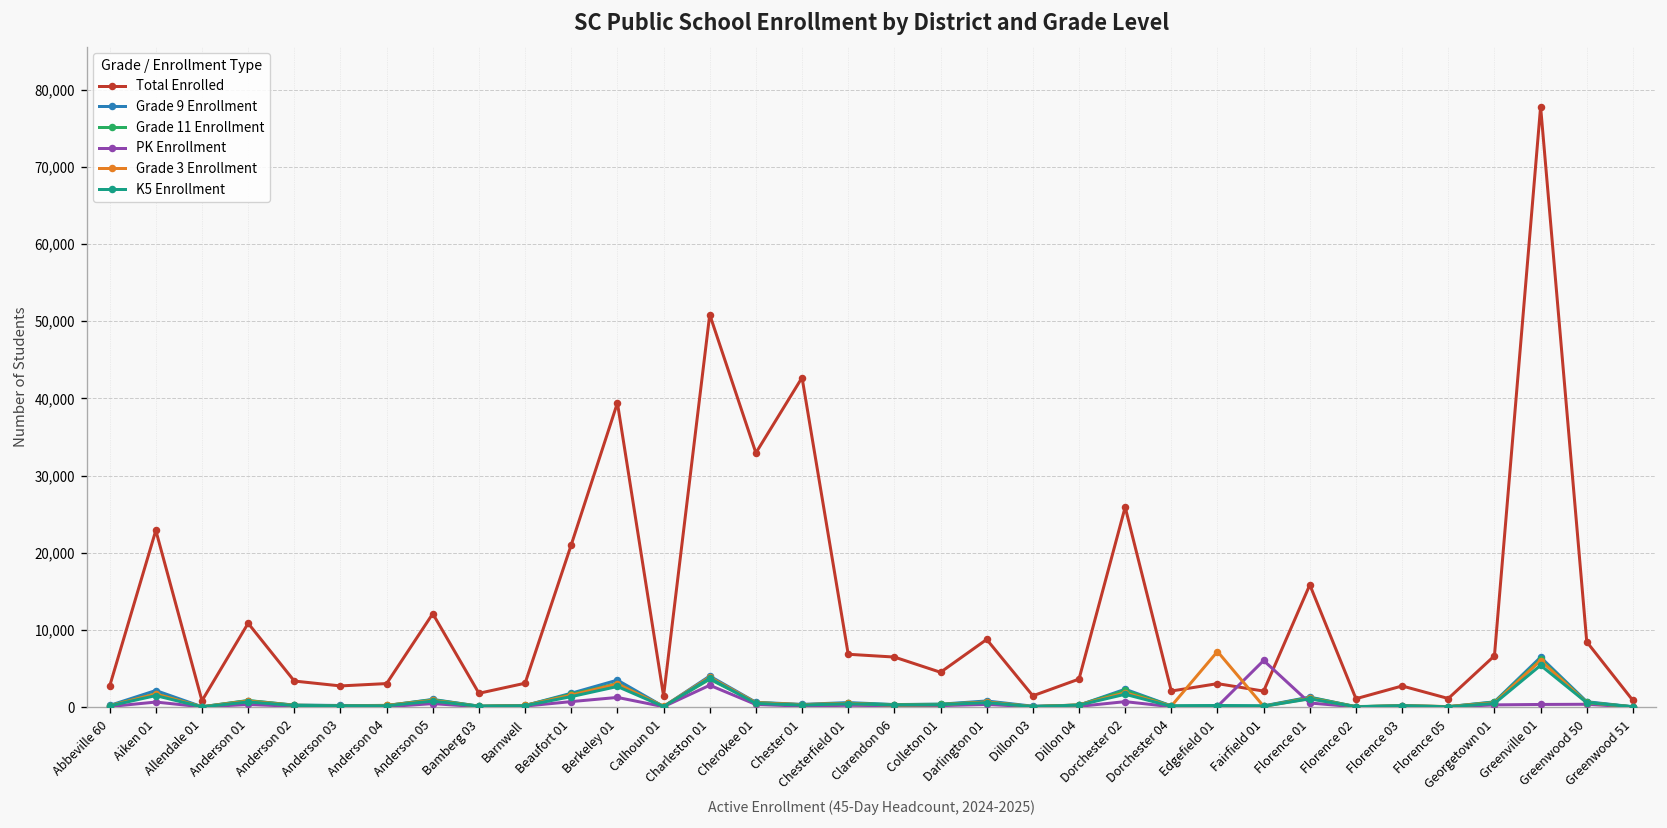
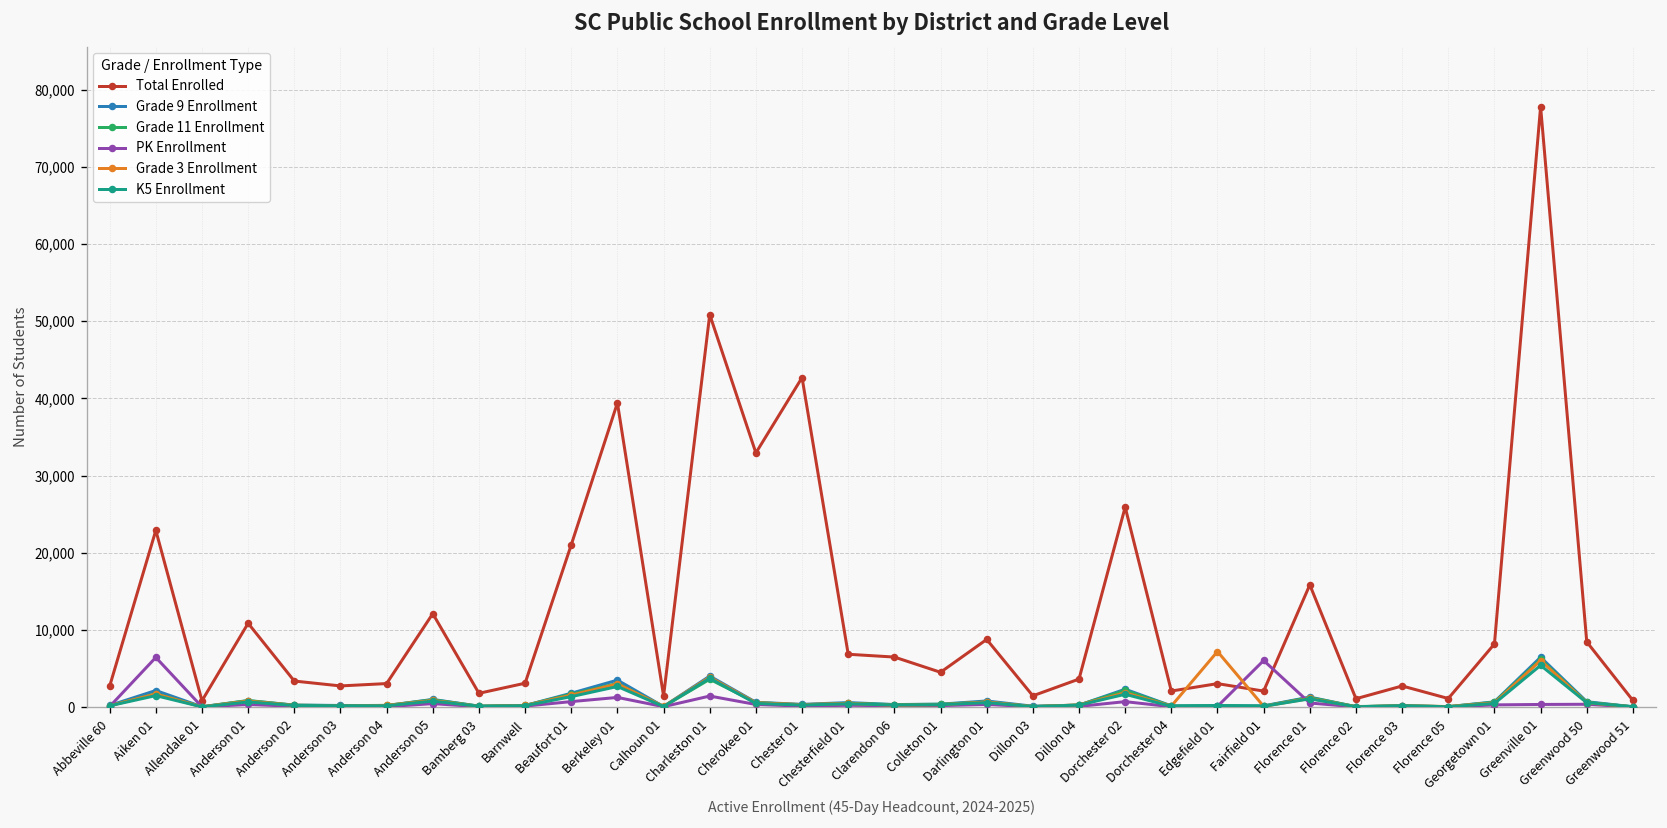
  {
    "Total Enrolled": {
      "Abbeville 60": "3,000",
      "Aiken 01": "23,000",
      "Allendale 01": "1,000",
      "Anderson 01": "11,000",
      "Anderson 02": "3,000",
      "Anderson 03": "3,000",
      "Anderson 04": "3,000",
      "Anderson 05": "12,000",
      "Bamberg 03": "2,000",
      "Barnwell": "3,000",
      "Beaufort 01": "21,000",
      "Berkeley 01": "39,000",
      "Calhoun 01": "1,000",
      "Charleston 01": "51,000",
      "Cherokee 01": "33,000",
      "Chester 01": "43,000",
      "Chesterfield 01": "7,000",
      "Clarendon 06": "7,000",
      "Colleton 01": "5,000",
      "Darlington 01": "9,000",
      "Dillon 03": "1,000",
      "Dillon 04": "4,000",
      "Dorchester 02": "26,000",
      "Dorchester 04": "2,000",
      "Edgefield 01": "3,000",
      "Fairfield 01": "2,000",
      "Florence 01": "16,000",
      "Florence 02": "1,000",
      "Florence 03": "3,000",
      "Florence 05": "1,000",
-     "Georgetown 01": "7,000",
+     "Georgetown 01": "8,000",
      "Greenville 01": "78,000",
      "Greenwood 50": "8,000",
      "Greenwood 51": "1,000"
    },
    "Grade 9 Enrollment": {
      "Aiken 01": "2,000",
      "Berkeley 01": "4,000"
    },
    "PK Enrollment": {
-     "Aiken 01": "1,000",
+     "Aiken 01": "6,000",
      "Beaufort 01": "1,000",
      "Berkeley 01": "1,000",
-     "Charleston 01": "3,000",
+     "Charleston 01": "1,000",
      "Dorchester 02": "1,000",
      "Fairfield 01": "6,000",
      "Florence 01": "1,000",
      "Greenville 01": "0"
    },
    "Grade 3 Enrollment": {
      "Edgefield 01": "7,000"
    }
  }
